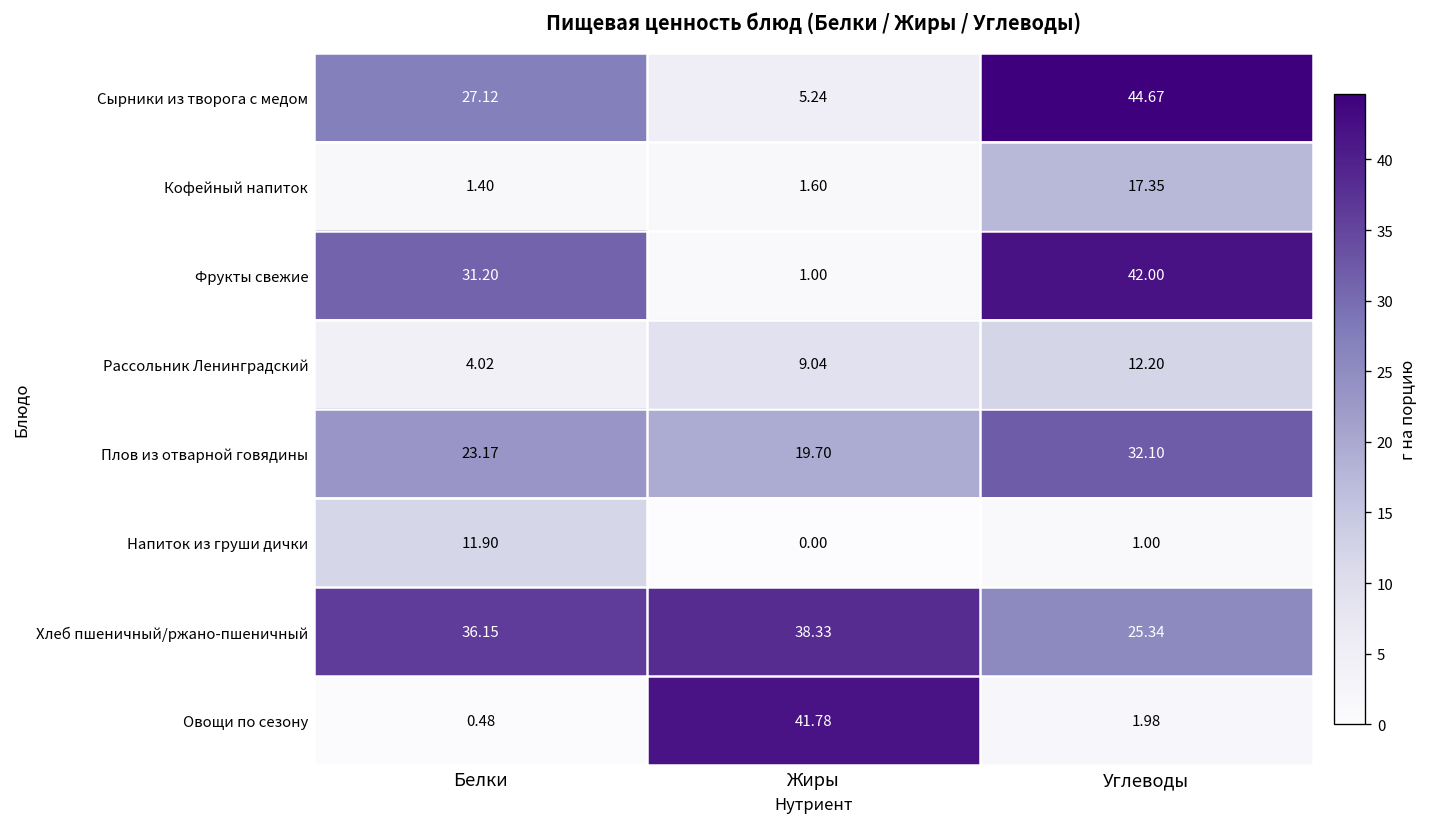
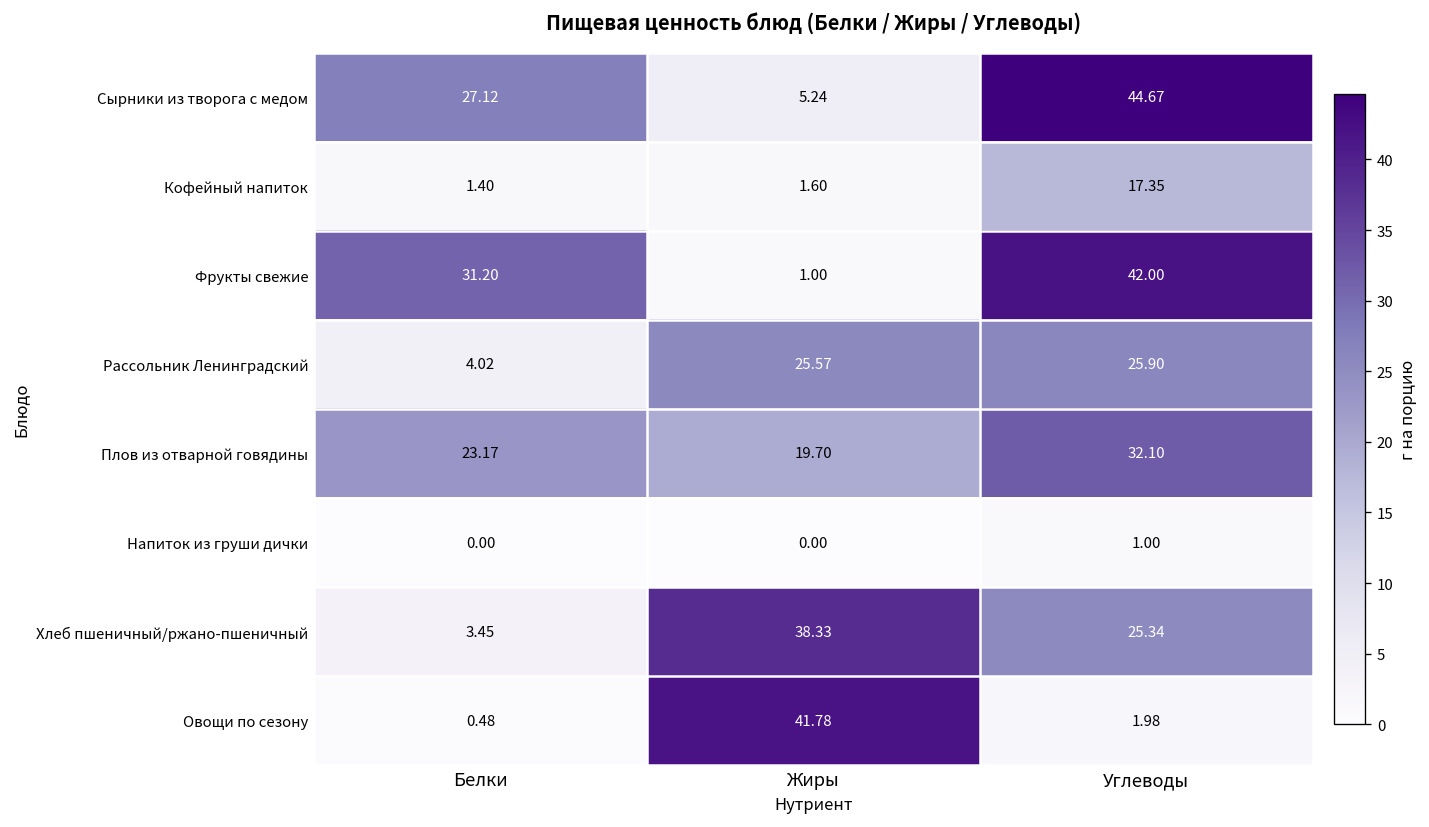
  {
    "Сырники из творога с медом": {
      "Белки": 27.12,
      "Жиры": 5.24,
      "Углеводы": 44.67
    },
    "Кофейный напиток": {
      "Белки": 1.40,
      "Жиры": 1.60,
      "Углеводы": 17.35
    },
    "Фрукты свежие": {
      "Белки": 31.20,
      "Жиры": 1.00,
      "Углеводы": 42.00
    },
    "Рассольник Ленинградский": {
      "Белки": 4.02,
-     "Жиры": 9.04,
-     "Углеводы": 12.20
+     "Жиры": 25.57,
+     "Углеводы": 25.90
    },
    "Плов из отварной говядины": {
      "Белки": 23.17,
      "Жиры": 19.70,
      "Углеводы": 32.10
    },
    "Напиток из груши дички": {
-     "Белки": 11.90,
+     "Белки": 0.00,
      "Жиры": 0.00,
      "Углеводы": 1.00
    },
    "Хлеб пшеничный/ржано-пшеничный": {
-     "Белки": 36.15,
+     "Белки": 3.45,
      "Жиры": 38.33,
      "Углеводы": 25.34
    },
    "Овощи по сезону": {
      "Белки": 0.48,
      "Жиры": 41.78,
      "Углеводы": 1.98
    }
  }
